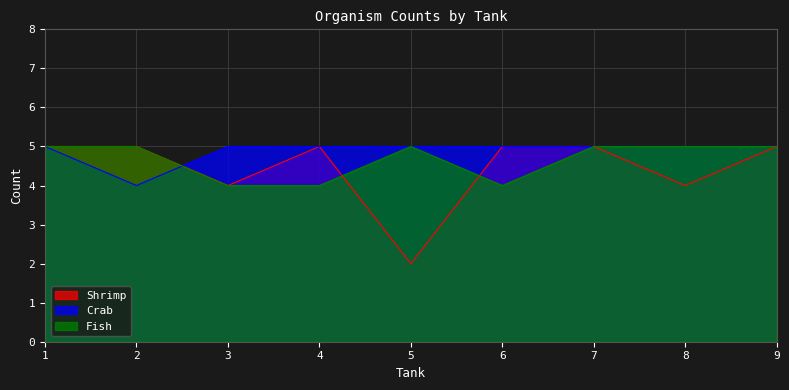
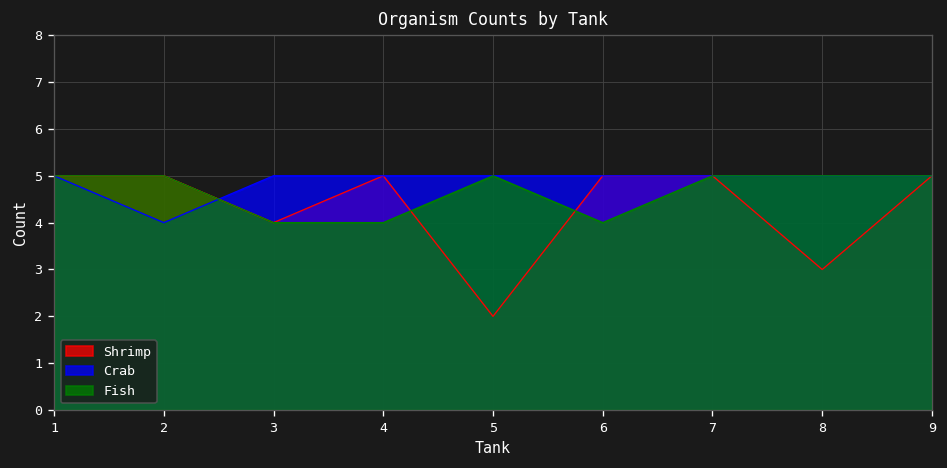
  {
    "Shrimp": {
      "5": 2,
-     "8": 4
+     "8": 3
    },
    "Crab": {
      "2": 4,
      "3": 5
    },
    "Fish": {
      "4": 4,
      "6": 4
    }
  }
